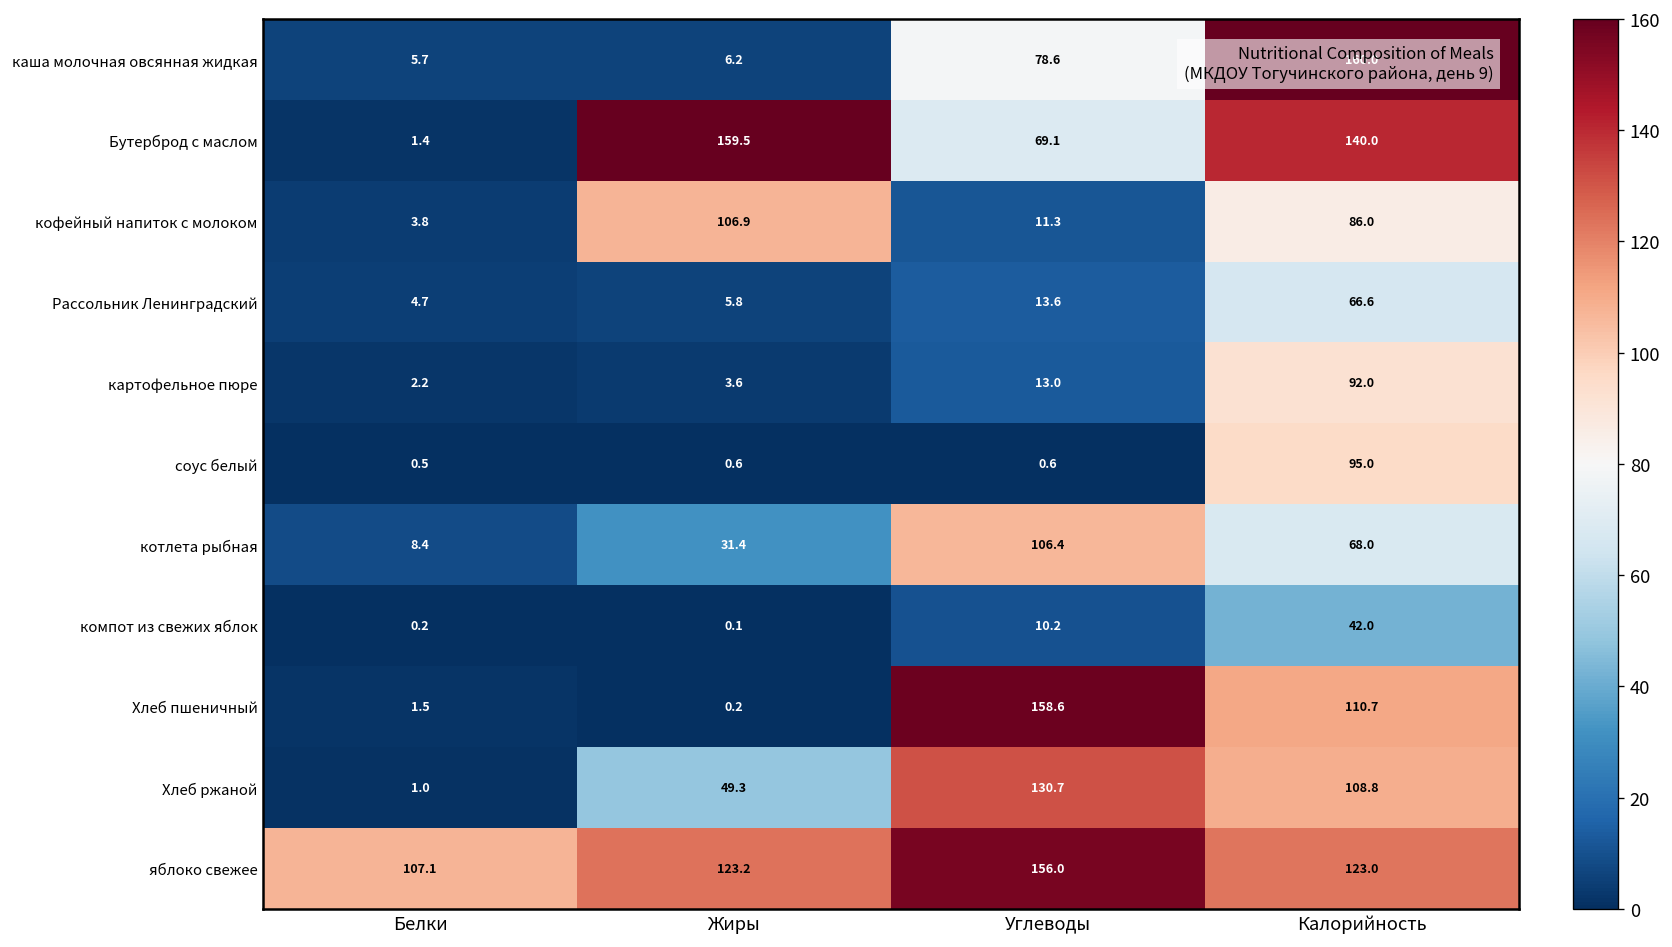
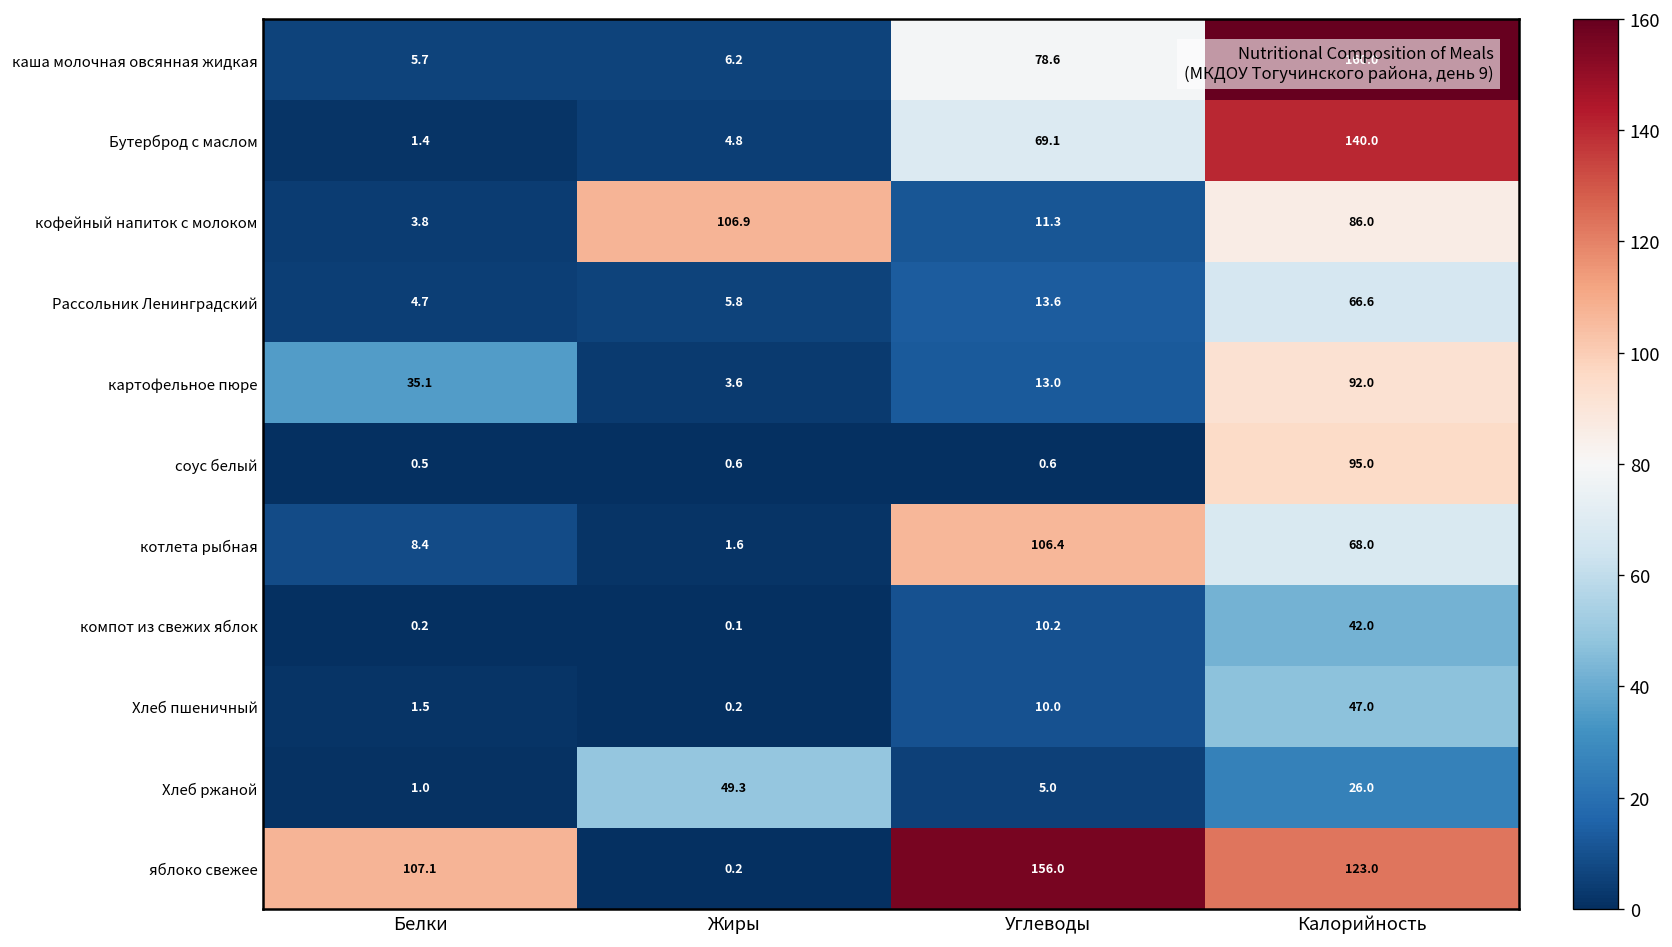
  {
    "каша молочная овсянная жидкая": {
      "Белки": 5.7,
      "Жиры": 6.2,
      "Углеводы": 78.6
    },
    "Бутерброд с маслом": {
      "Белки": 1.4,
-     "Жиры": 159.5,
+     "Жиры": 4.8,
      "Углеводы": 69.1,
      "Калорийность": 140.0
    },
    "кофейный напиток с молоком": {
      "Белки": 3.8,
      "Жиры": 106.9,
      "Углеводы": 11.3,
      "Калорийность": 86.0
    },
    "Рассольник Ленинградский": {
      "Белки": 4.7,
      "Жиры": 5.8,
      "Углеводы": 13.6,
      "Калорийность": 66.6
    },
    "картофельное пюре": {
-     "Белки": 2.2,
+     "Белки": 35.1,
      "Жиры": 3.6,
      "Углеводы": 13.0,
      "Калорийность": 92.0
    },
    "соус белый": {
      "Белки": 0.5,
      "Жиры": 0.6,
      "Углеводы": 0.6,
      "Калорийность": 95.0
    },
    "котлета рыбная": {
      "Белки": 8.4,
-     "Жиры": 31.4,
+     "Жиры": 1.6,
      "Углеводы": 106.4,
      "Калорийность": 68.0
    },
    "компот из свежих яблок": {
      "Белки": 0.2,
      "Жиры": 0.1,
      "Углеводы": 10.2,
      "Калорийность": 42.0
    },
    "Хлеб пшеничный": {
      "Белки": 1.5,
      "Жиры": 0.2,
-     "Углеводы": 158.6,
-     "Калорийность": 110.7
+     "Углеводы": 10.0,
+     "Калорийность": 47.0
    },
    "Хлеб ржаной": {
      "Белки": 1.0,
      "Жиры": 49.3,
-     "Углеводы": 130.7,
-     "Калорийность": 108.8
+     "Углеводы": 5.0,
+     "Калорийность": 26.0
    },
    "яблоко свежее": {
      "Белки": 107.1,
-     "Жиры": 123.2,
+     "Жиры": 0.2,
      "Углеводы": 156.0,
      "Калорийность": 123.0
    }
  }
